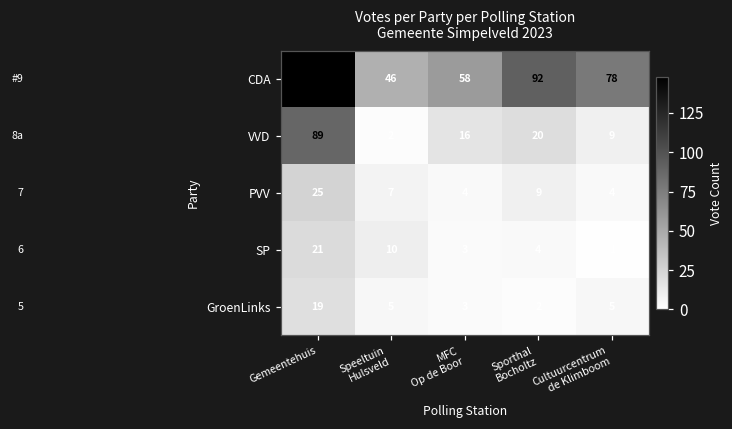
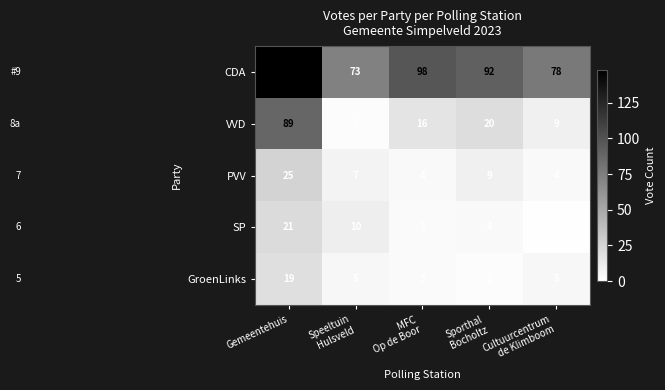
  {
    "CDA": {
-     "Speeltuin Hulsveld": 46,
-     "MFC Op de Boor": 58,
+     "Speeltuin Hulsveld": 73,
+     "MFC Op de Boor": 98,
      "Sporthal Bocholtz": 92,
      "Cultuurcentrum de Klimboom": 78
    },
    "VVD": {
      "Gemeentehuis": 89
    }
  }
